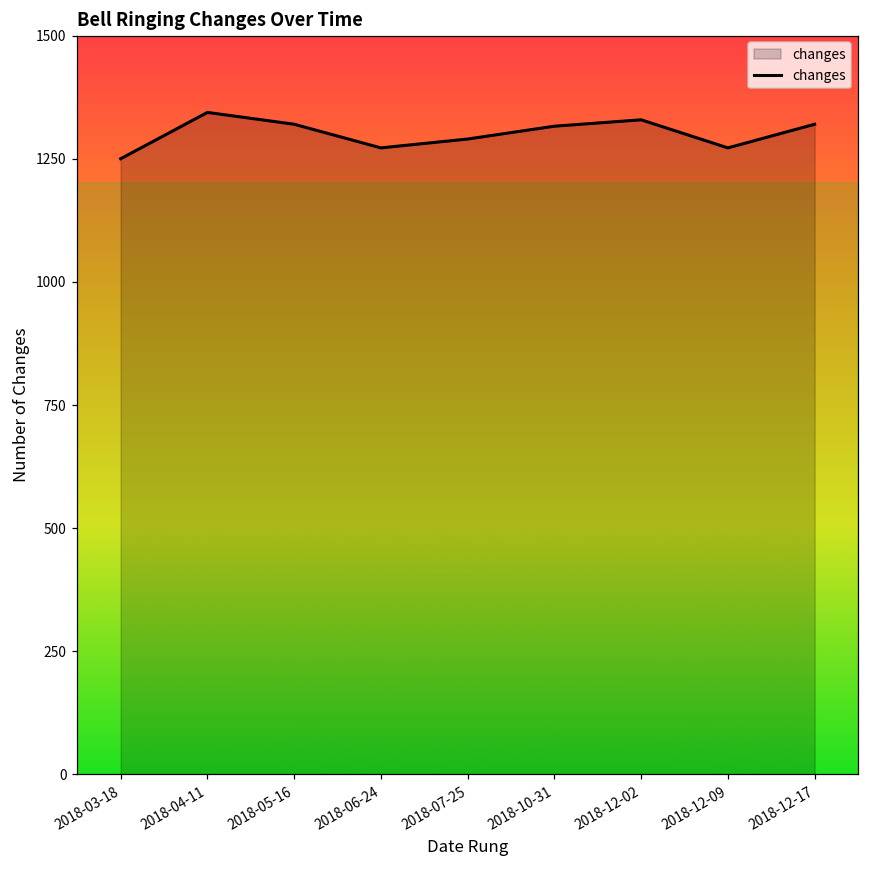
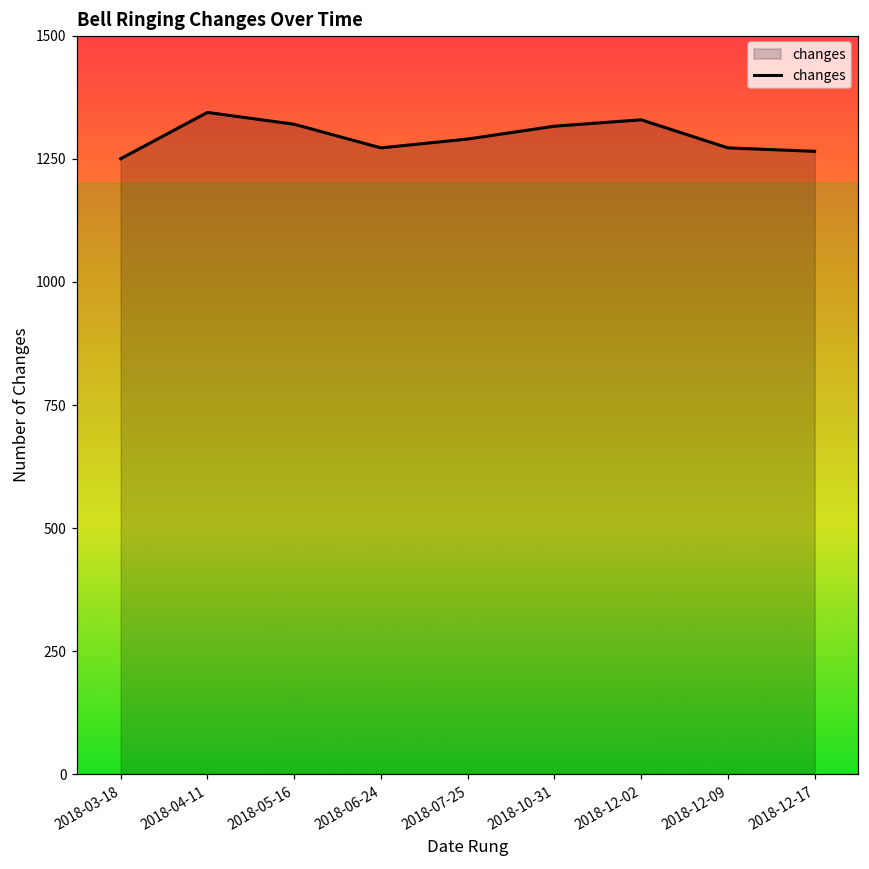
  {
    "2018-03-18": 1250,
    "2018-04-11": 1340,
    "2018-05-16": 1320,
    "2018-06-24": 1270,
    "2018-07-25": 1290,
    "2018-10-31": 1320,
    "2018-12-02": 1330,
    "2018-12-09": 1270,
-   "2018-12-17": 1320
+   "2018-12-17": 1270
  }
